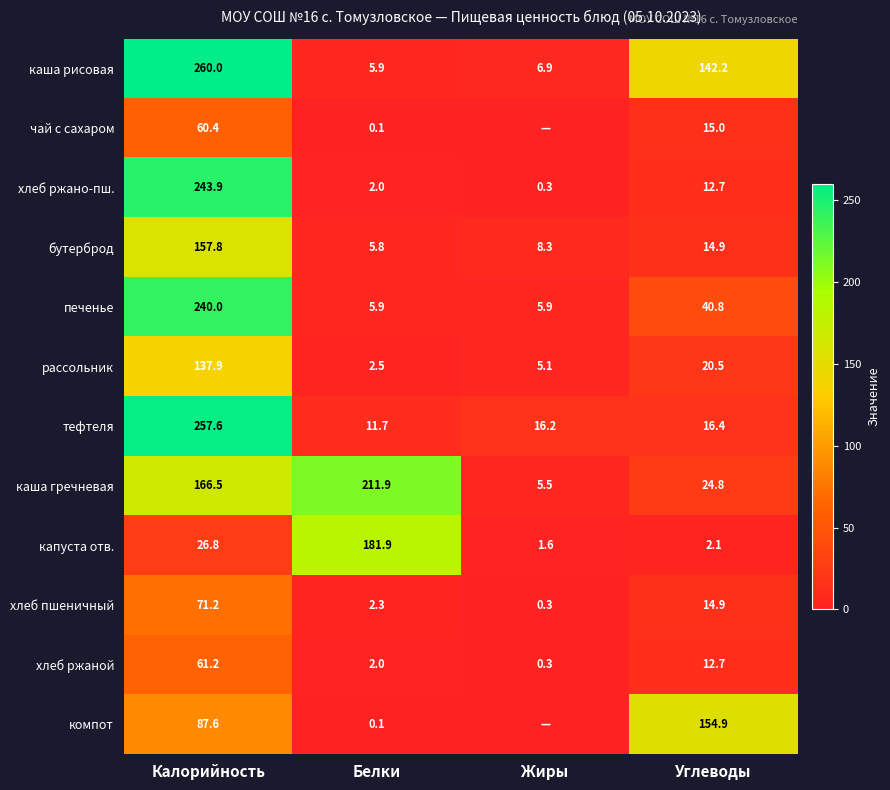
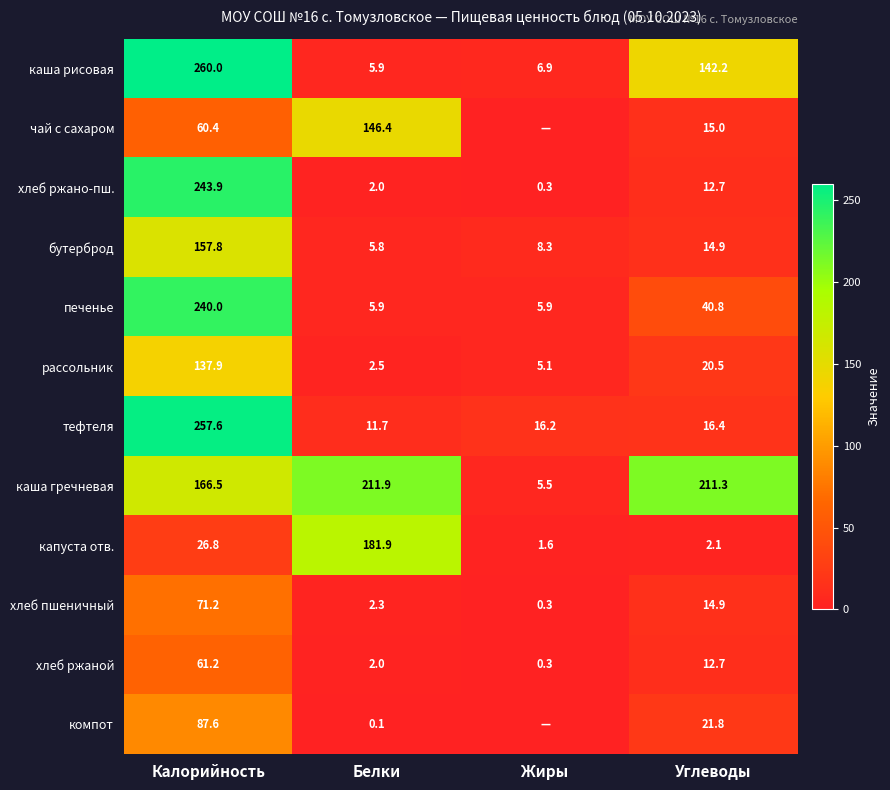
  {
    "каша рисовая": {
      "Калорийность": 260.0,
      "Белки": 5.9,
      "Жиры": 6.9,
      "Углеводы": 142.2
    },
    "чай с сахаром": {
      "Калорийность": 60.4,
-     "Белки": 0.1,
+     "Белки": 146.4,
      "Углеводы": 15.0
    },
    "хлеб ржано-пш.": {
      "Калорийность": 243.9,
      "Белки": 2.0,
      "Жиры": 0.3,
      "Углеводы": 12.7
    },
    "бутерброд": {
      "Калорийность": 157.8,
      "Белки": 5.8,
      "Жиры": 8.3,
      "Углеводы": 14.9
    },
    "печенье": {
      "Калорийность": 240.0,
      "Белки": 5.9,
      "Жиры": 5.9,
      "Углеводы": 40.8
    },
    "рассольник": {
      "Калорийность": 137.9,
      "Белки": 2.5,
      "Жиры": 5.1,
      "Углеводы": 20.5
    },
    "тефтеля": {
      "Калорийность": 257.6,
      "Белки": 11.7,
      "Жиры": 16.2,
      "Углеводы": 16.4
    },
    "каша гречневая": {
      "Калорийность": 166.5,
      "Белки": 211.9,
      "Жиры": 5.5,
-     "Углеводы": 24.8
+     "Углеводы": 211.3
    },
    "капуста отв.": {
      "Калорийность": 26.8,
      "Белки": 181.9,
      "Жиры": 1.6,
      "Углеводы": 2.1
    },
    "хлеб пшеничный": {
      "Калорийность": 71.2,
      "Белки": 2.3,
      "Жиры": 0.3,
      "Углеводы": 14.9
    },
    "хлеб ржаной": {
      "Калорийность": 61.2,
      "Белки": 2.0,
      "Жиры": 0.3,
      "Углеводы": 12.7
    },
    "компот": {
      "Калорийность": 87.6,
      "Белки": 0.1,
-     "Углеводы": 154.9
+     "Углеводы": 21.8
    }
  }
